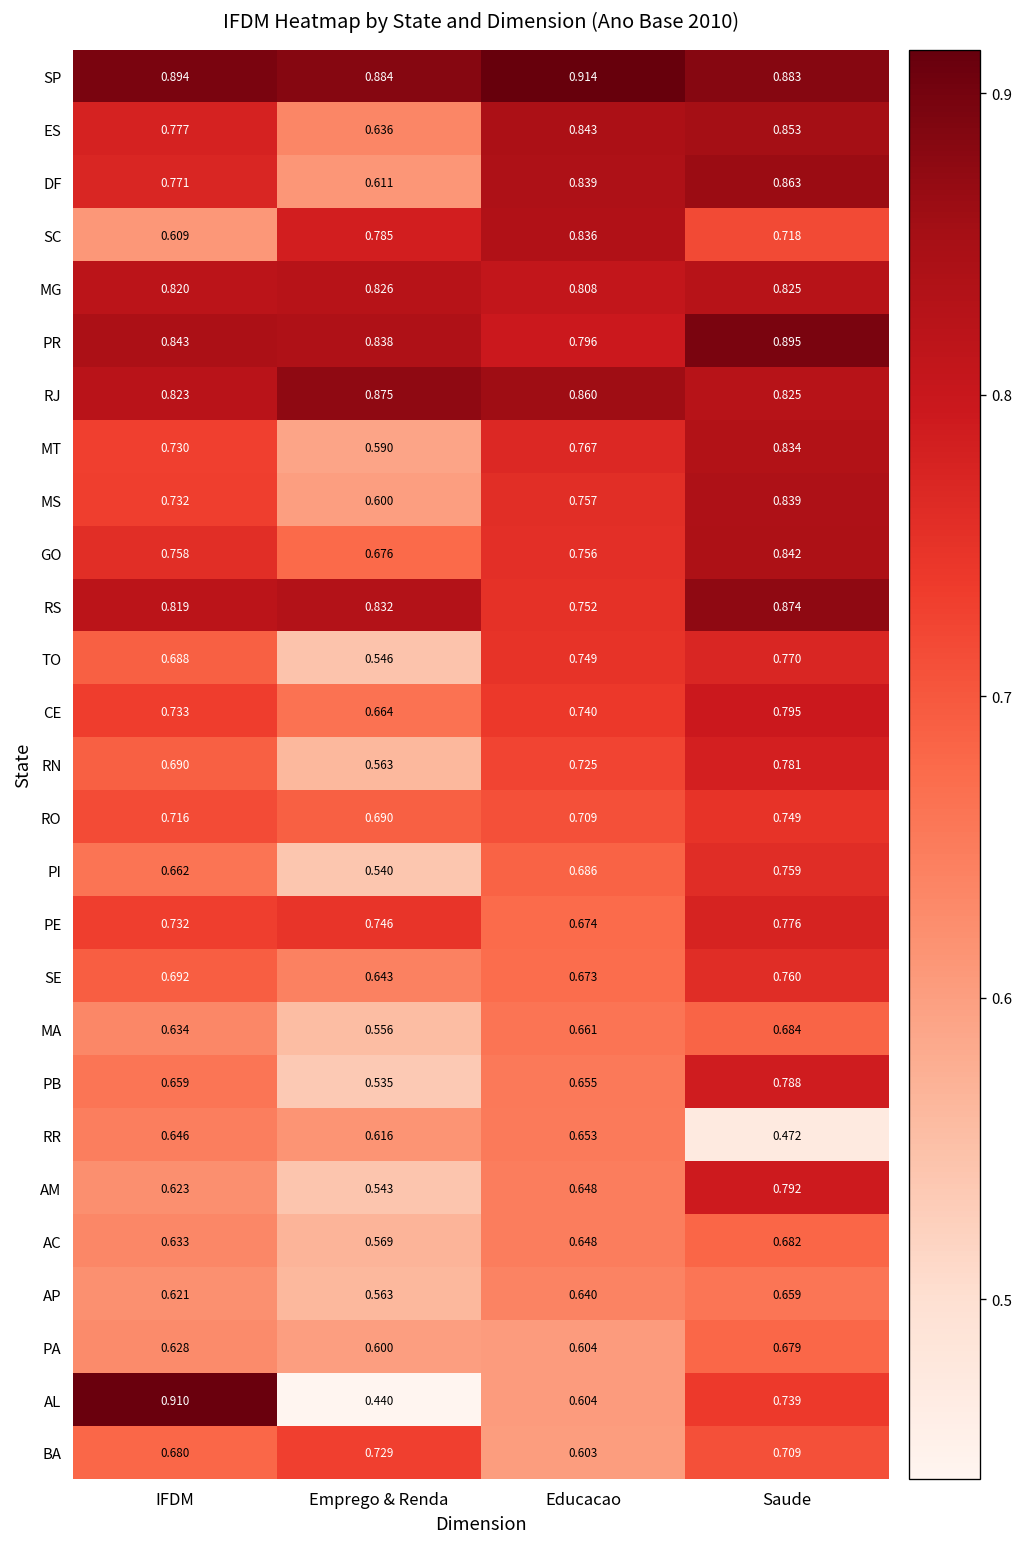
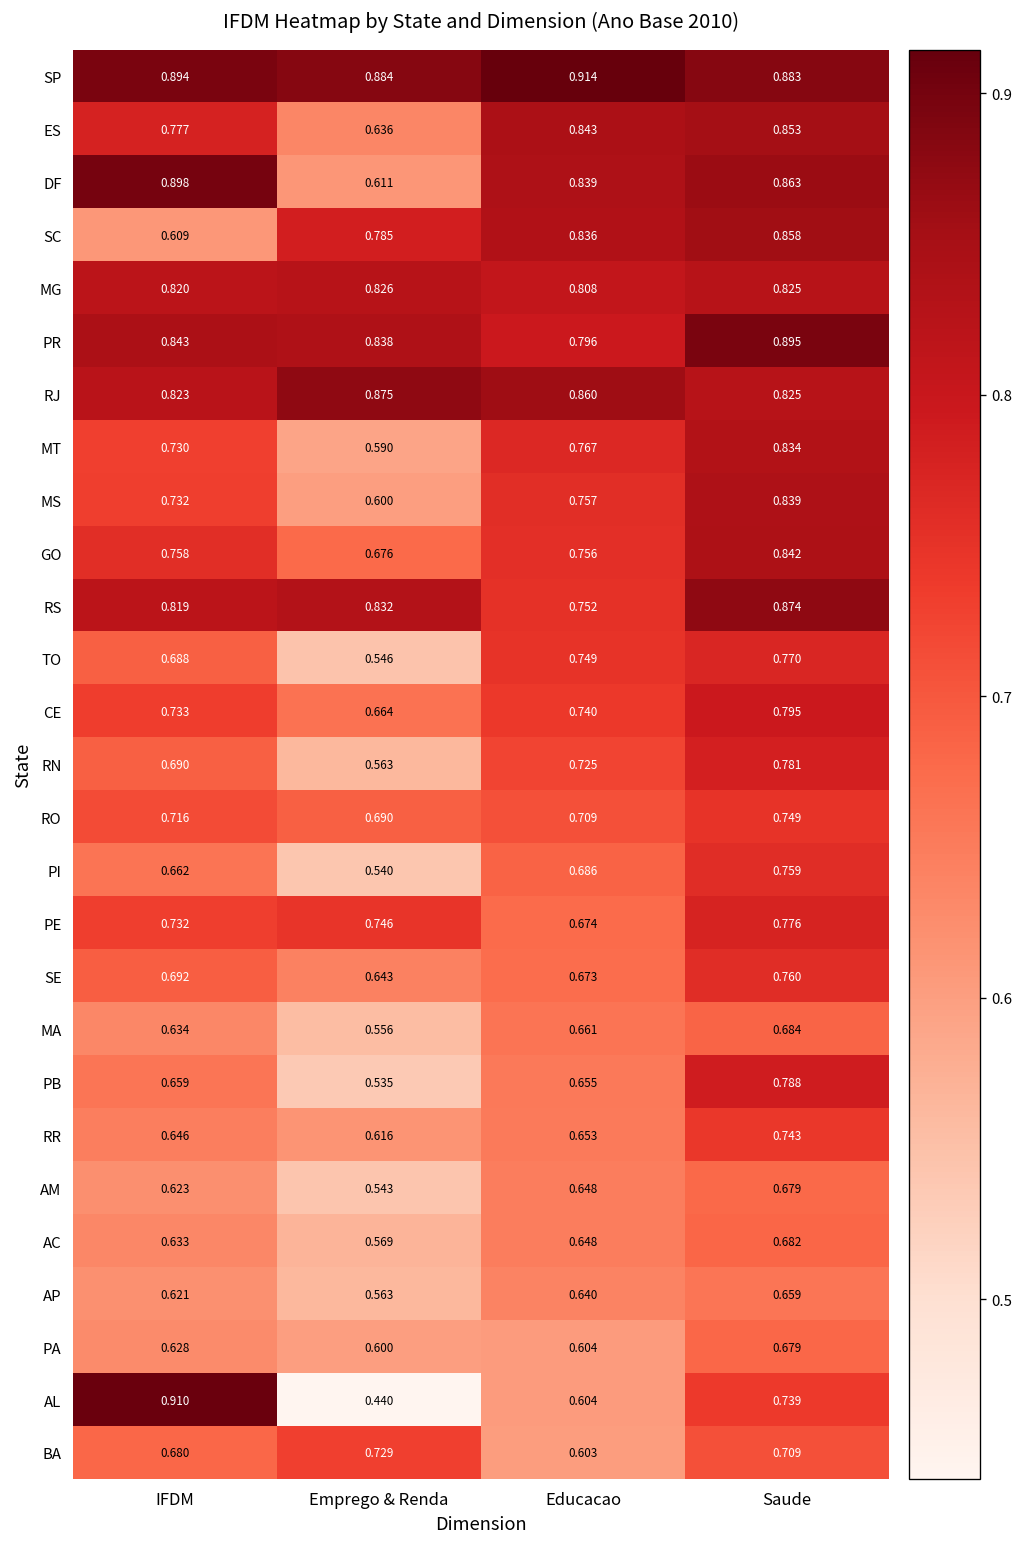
  {
    "SP": {
      "IFDM": 0.894,
      "Emprego & Renda": 0.884,
      "Educacao": 0.914,
      "Saude": 0.883
    },
    "ES": {
      "IFDM": 0.777,
      "Emprego & Renda": 0.636,
      "Educacao": 0.843,
      "Saude": 0.853
    },
    "DF": {
-     "IFDM": 0.771,
+     "IFDM": 0.898,
      "Emprego & Renda": 0.611,
      "Educacao": 0.839,
      "Saude": 0.863
    },
    "SC": {
      "IFDM": 0.609,
      "Emprego & Renda": 0.785,
      "Educacao": 0.836,
-     "Saude": 0.718
+     "Saude": 0.858
    },
    "MG": {
      "IFDM": 0.820,
      "Emprego & Renda": 0.826,
      "Educacao": 0.808,
      "Saude": 0.825
    },
    "PR": {
      "IFDM": 0.843,
      "Emprego & Renda": 0.838,
      "Educacao": 0.796,
      "Saude": 0.895
    },
    "RJ": {
      "IFDM": 0.823,
      "Emprego & Renda": 0.875,
      "Educacao": 0.860,
      "Saude": 0.825
    },
    "MT": {
      "IFDM": 0.730,
      "Emprego & Renda": 0.590,
      "Educacao": 0.767,
      "Saude": 0.834
    },
    "MS": {
      "IFDM": 0.732,
      "Emprego & Renda": 0.600,
      "Educacao": 0.757,
      "Saude": 0.839
    },
    "GO": {
      "IFDM": 0.758,
      "Emprego & Renda": 0.676,
      "Educacao": 0.756,
      "Saude": 0.842
    },
    "RS": {
      "IFDM": 0.819,
      "Emprego & Renda": 0.832,
      "Educacao": 0.752,
      "Saude": 0.874
    },
    "TO": {
      "IFDM": 0.688,
      "Emprego & Renda": 0.546,
      "Educacao": 0.749,
      "Saude": 0.770
    },
    "CE": {
      "IFDM": 0.733,
      "Emprego & Renda": 0.664,
      "Educacao": 0.740,
      "Saude": 0.795
    },
    "RN": {
      "IFDM": 0.690,
      "Emprego & Renda": 0.563,
      "Educacao": 0.725,
      "Saude": 0.781
    },
    "RO": {
      "IFDM": 0.716,
      "Emprego & Renda": 0.690,
      "Educacao": 0.709,
      "Saude": 0.749
    },
    "PI": {
      "IFDM": 0.662,
      "Emprego & Renda": 0.540,
      "Educacao": 0.686,
      "Saude": 0.759
    },
    "PE": {
      "IFDM": 0.732,
      "Emprego & Renda": 0.746,
      "Educacao": 0.674,
      "Saude": 0.776
    },
    "SE": {
      "IFDM": 0.692,
      "Emprego & Renda": 0.643,
      "Educacao": 0.673,
      "Saude": 0.760
    },
    "MA": {
      "IFDM": 0.634,
      "Emprego & Renda": 0.556,
      "Educacao": 0.661,
      "Saude": 0.684
    },
    "PB": {
      "IFDM": 0.659,
      "Emprego & Renda": 0.535,
      "Educacao": 0.655,
      "Saude": 0.788
    },
    "RR": {
      "IFDM": 0.646,
      "Emprego & Renda": 0.616,
      "Educacao": 0.653,
-     "Saude": 0.472
+     "Saude": 0.743
    },
    "AM": {
      "IFDM": 0.623,
      "Emprego & Renda": 0.543,
      "Educacao": 0.648,
-     "Saude": 0.792
+     "Saude": 0.679
    },
    "AC": {
      "IFDM": 0.633,
      "Emprego & Renda": 0.569,
      "Educacao": 0.648,
      "Saude": 0.682
    },
    "AP": {
      "IFDM": 0.621,
      "Emprego & Renda": 0.563,
      "Educacao": 0.640,
      "Saude": 0.659
    },
    "PA": {
      "IFDM": 0.628,
      "Emprego & Renda": 0.600,
      "Educacao": 0.604,
      "Saude": 0.679
    },
    "AL": {
      "IFDM": 0.910,
      "Emprego & Renda": 0.440,
      "Educacao": 0.604,
      "Saude": 0.739
    },
    "BA": {
      "IFDM": 0.680,
      "Emprego & Renda": 0.729,
      "Educacao": 0.603,
      "Saude": 0.709
    }
  }
